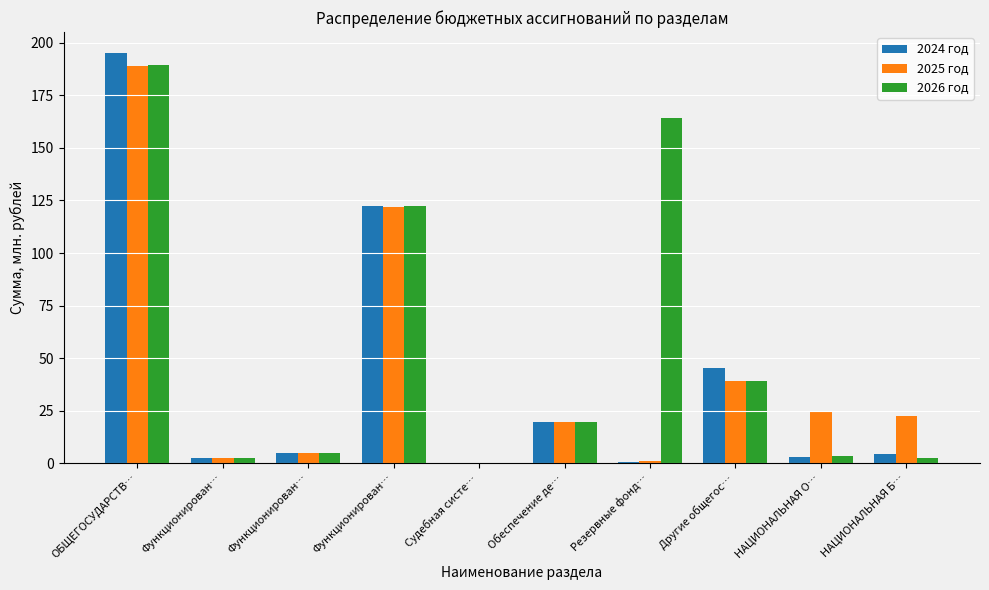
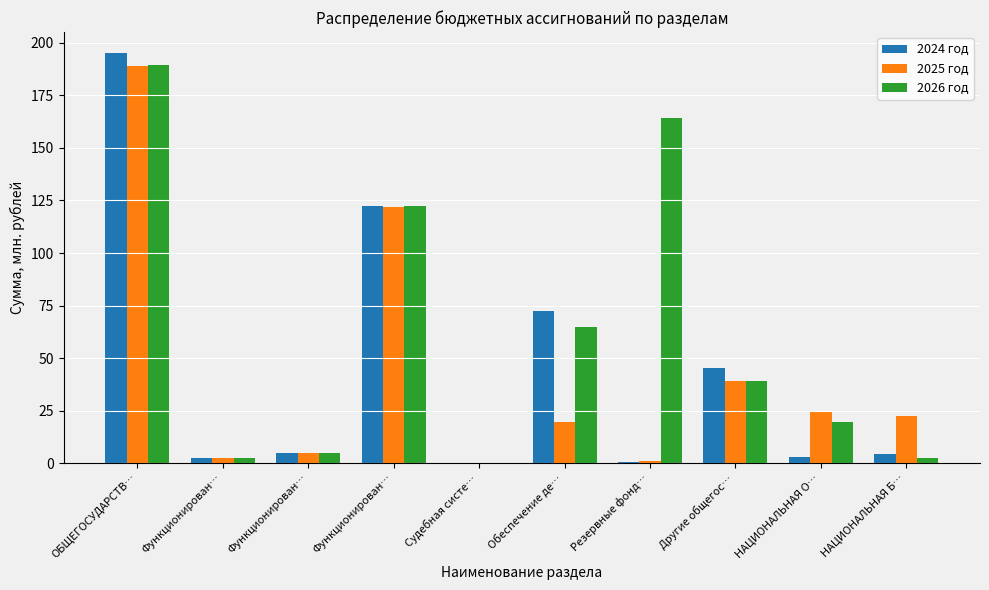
  {
    "2024 год": {
      "ОБЩЕГОСУДАРСТВ…": 195,
-     "Обеспечение де…": 19,
+     "Обеспечение де…": 72,
      "Другие общегос…": 45,
      "НАЦИОНАЛЬНАЯ О…": 3,
      "НАЦИОНАЛЬНАЯ Б…": 4
    },
    "2025 год": {
      "ОБЩЕГОСУДАРСТВ…": 189,
      "Обеспечение де…": 19,
      "Другие общегос…": 39,
      "НАЦИОНАЛЬНАЯ О…": 25,
      "НАЦИОНАЛЬНАЯ Б…": 22
    },
    "2026 год": {
      "ОБЩЕГОСУДАРСТВ…": 189,
-     "Обеспечение де…": 19,
+     "Обеспечение де…": 65,
      "Резервные фонд…": 164,
      "Другие общегос…": 39,
-     "НАЦИОНАЛЬНАЯ О…": 4,
+     "НАЦИОНАЛЬНАЯ О…": 20,
      "НАЦИОНАЛЬНАЯ Б…": 2
    }
  }
